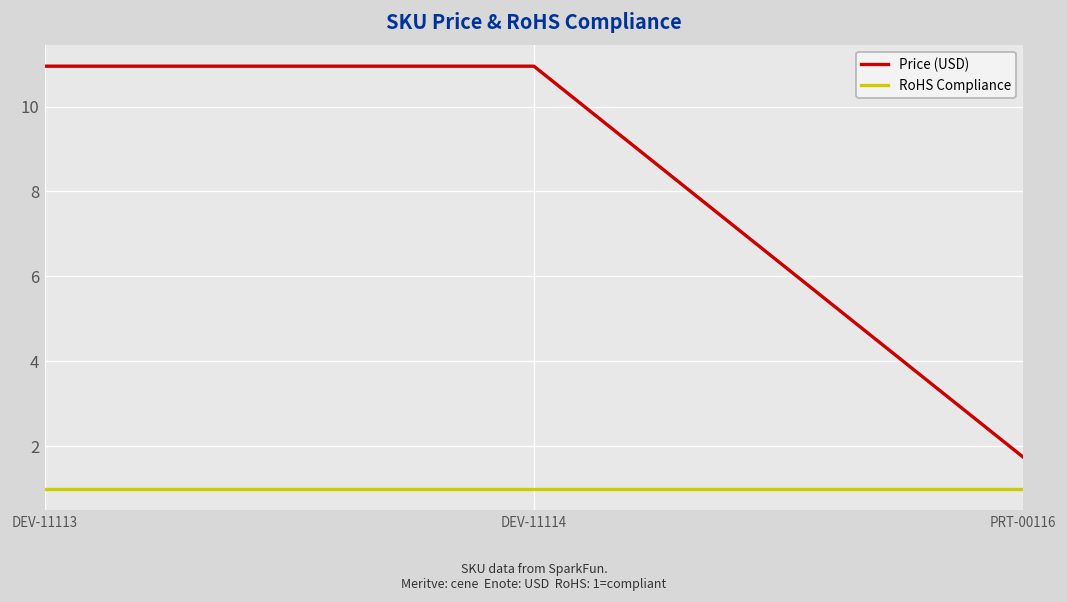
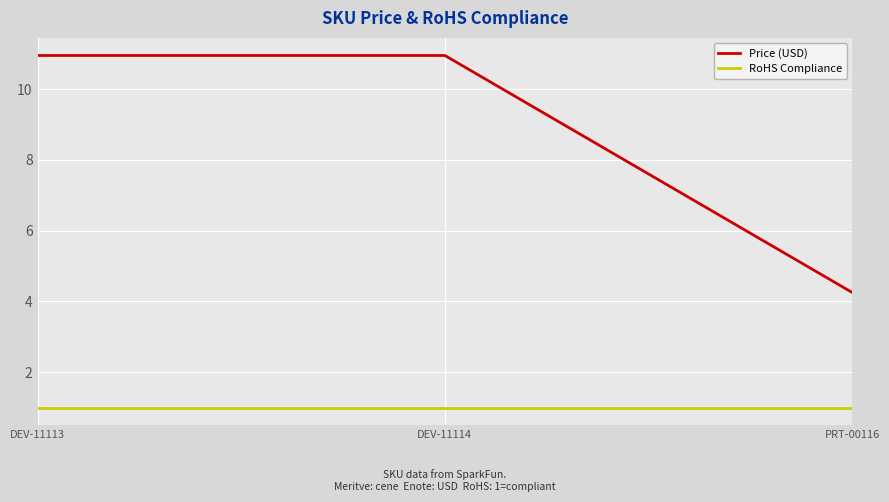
  {
    "Price (USD)": {
      "DEV-11113": 11.0,
      "DEV-11114": 11.0,
-     "PRT-00116": 1.8
+     "PRT-00116": 4.3
    },
    "RoHS Compliance": {
      "DEV-11113": 1.0,
      "DEV-11114": 1.0,
      "PRT-00116": 1.0
    }
  }
